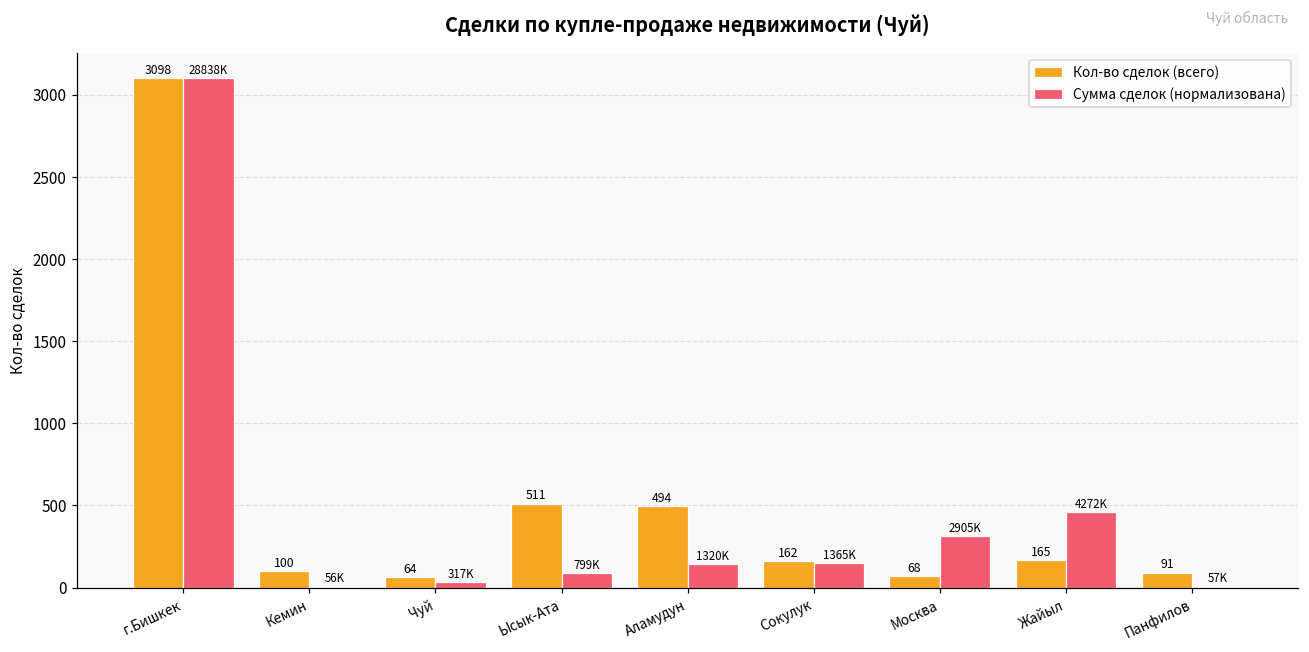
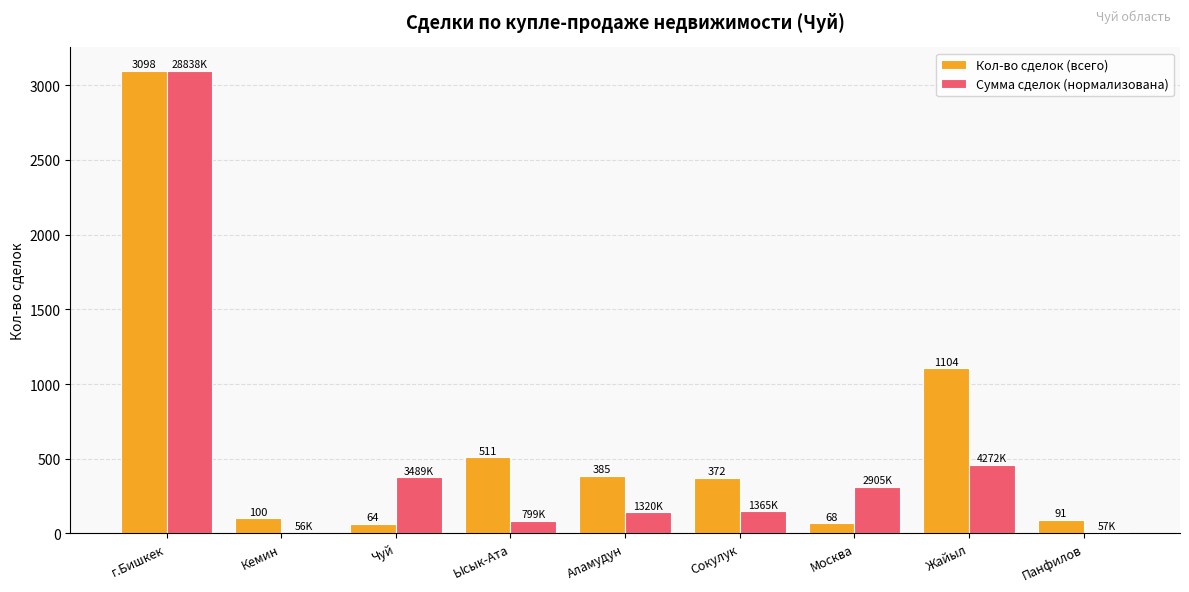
  {
    "Кол-во сделок (всего)": {
      "г.Бишкек": "3098",
      "Кемин": "100",
      "Чуй": "64",
      "Ысык-Ата": "511",
-     "Аламудун": "494",
-     "Сокулук": "162",
+     "Аламудун": "385",
+     "Сокулук": "372",
      "Москва": "68",
-     "Жайыл": "165",
+     "Жайыл": "1104",
      "Панфилов": "91"
    },
    "Сумма сделок (нормализована)": {
-     "Чуй": "317K"
+     "Чуй": "3489K"
    }
  }
